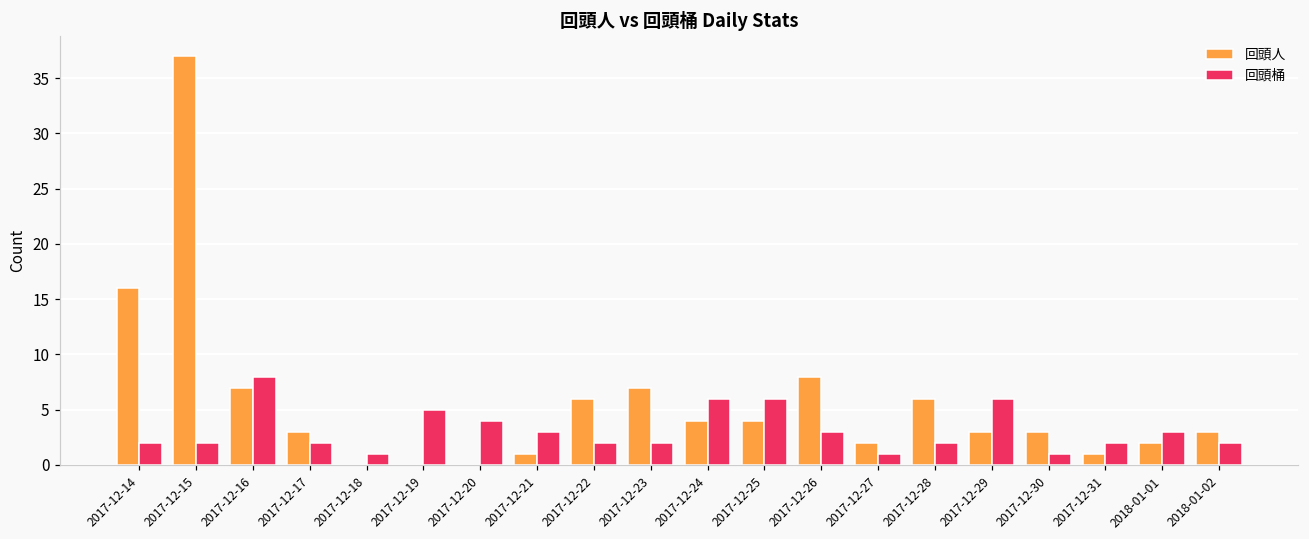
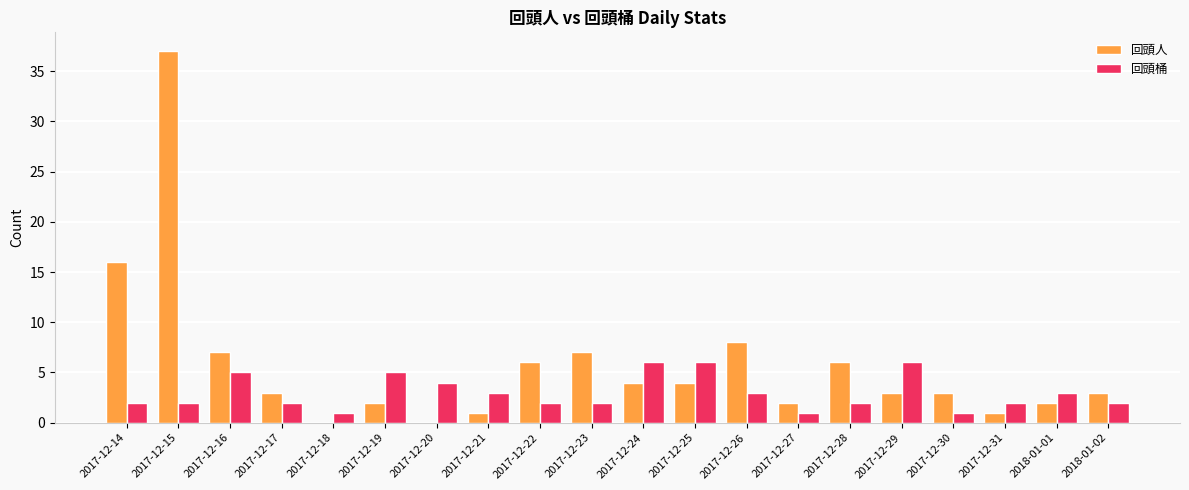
  {
    "回頭人": {
      "2017-12-14": 16,
      "2017-12-15": 37,
      "2017-12-16": 7,
      "2017-12-17": 3,
      "2017-12-18": 0,
-     "2017-12-19": 0,
+     "2017-12-19": 2,
      "2017-12-20": 0,
      "2017-12-21": 1,
      "2017-12-22": 6,
      "2017-12-23": 7,
      "2017-12-24": 4,
      "2017-12-25": 4,
      "2017-12-26": 8,
      "2017-12-27": 2,
      "2017-12-28": 6,
      "2017-12-29": 3,
      "2017-12-30": 3,
      "2017-12-31": 1,
      "2018-01-01": 2,
      "2018-01-02": 3
    },
    "回頭桶": {
      "2017-12-14": 2,
      "2017-12-15": 2,
-     "2017-12-16": 8,
+     "2017-12-16": 5,
      "2017-12-17": 2,
      "2017-12-18": 1,
      "2017-12-19": 5,
      "2017-12-20": 4,
      "2017-12-21": 3,
      "2017-12-22": 2,
      "2017-12-23": 2,
      "2017-12-24": 6,
      "2017-12-25": 6,
      "2017-12-26": 3,
      "2017-12-27": 1,
      "2017-12-28": 2,
      "2017-12-29": 6,
      "2017-12-30": 1,
      "2017-12-31": 2,
      "2018-01-01": 3,
      "2018-01-02": 2
    }
  }
